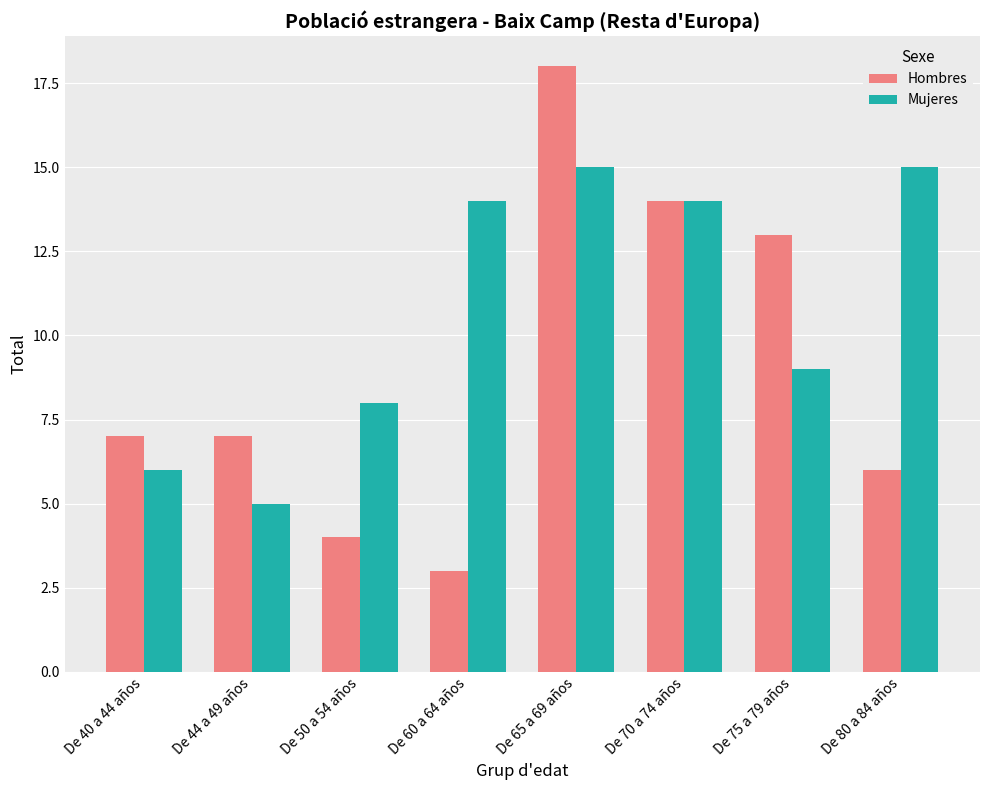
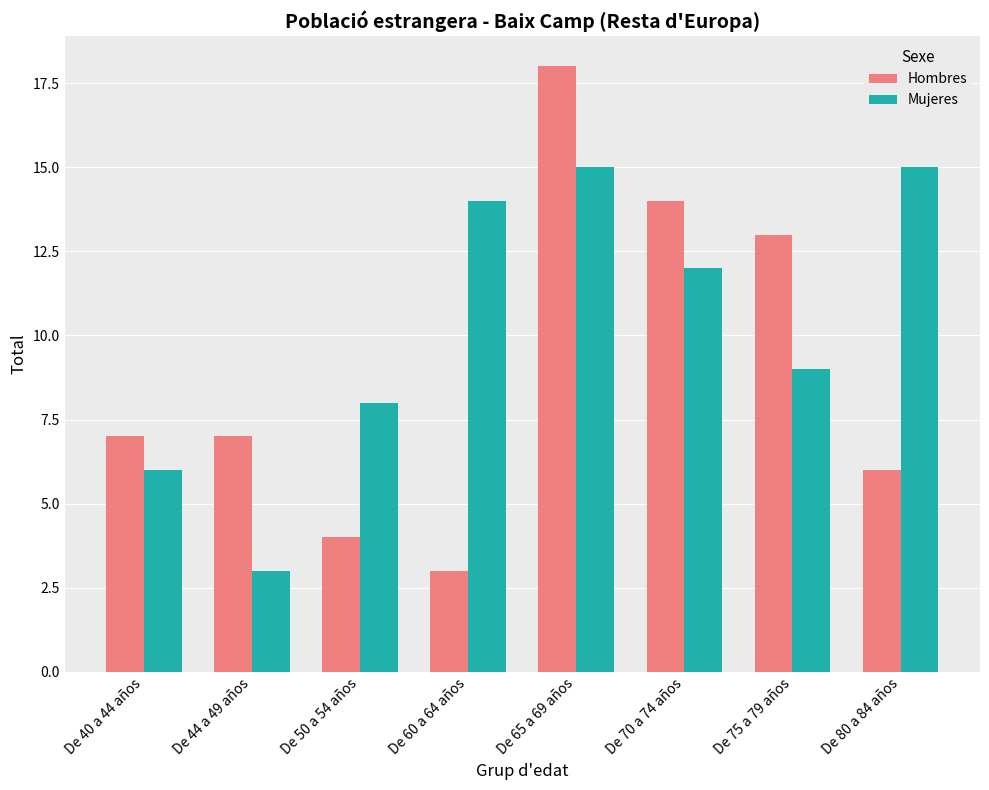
  {
    "Hombres": {
      "De 40 a 44 años": 7,
      "De 44 a 49 años": 7,
      "De 50 a 54 años": 4,
      "De 60 a 64 años": 3,
      "De 65 a 69 años": 18,
      "De 70 a 74 años": 14,
      "De 75 a 79 años": 13,
      "De 80 a 84 años": 6
    },
    "Mujeres": {
      "De 40 a 44 años": 6,
-     "De 44 a 49 años": 5,
+     "De 44 a 49 años": 3,
      "De 50 a 54 años": 8,
      "De 60 a 64 años": 14,
      "De 65 a 69 años": 15,
-     "De 70 a 74 años": 14,
+     "De 70 a 74 años": 12,
      "De 75 a 79 años": 9,
      "De 80 a 84 años": 15
    }
  }
